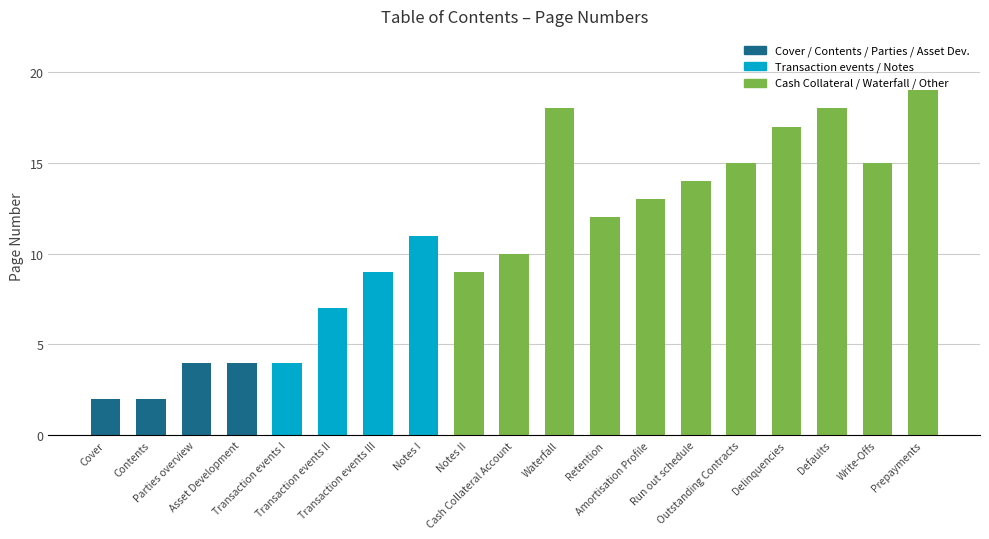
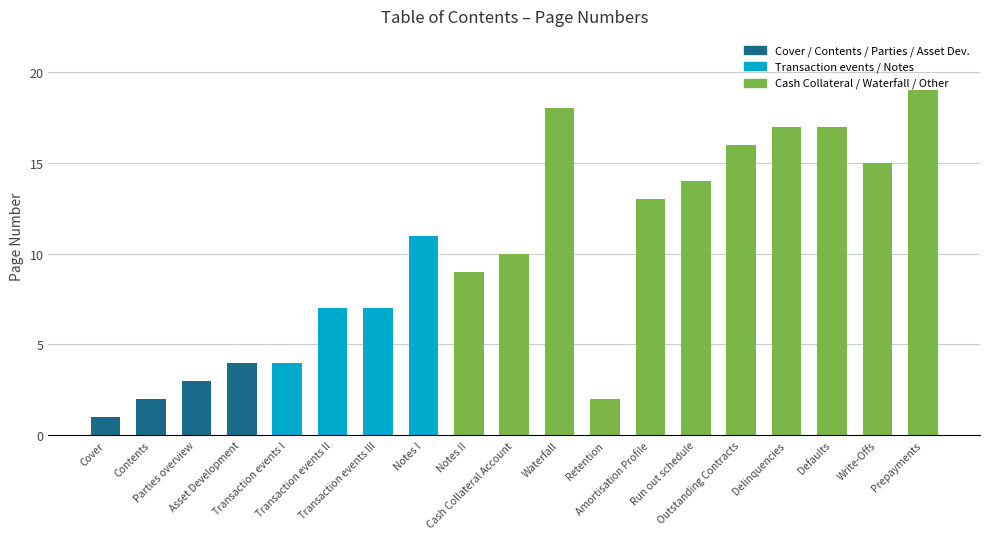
  {
-   "Cover": 2,
+   "Cover": 1,
    "Contents": 2,
-   "Parties overview": 4,
+   "Parties overview": 3,
    "Asset Development": 4,
    "Transaction events I": 4,
    "Transaction events II": 7,
-   "Transaction events III": 9,
+   "Transaction events III": 7,
    "Notes I": 11,
    "Notes II": 9,
    "Cash Collateral Account": 10,
    "Waterfall": 18,
-   "Retention": 12,
+   "Retention": 2,
    "Amortisation Profile": 13,
    "Run out schedule": 14,
-   "Outstanding Contracts": 15,
+   "Outstanding Contracts": 16,
    "Delinquencies": 17,
-   "Defaults": 18,
+   "Defaults": 17,
    "Write-Offs": 15,
    "Prepayments": 19
  }
